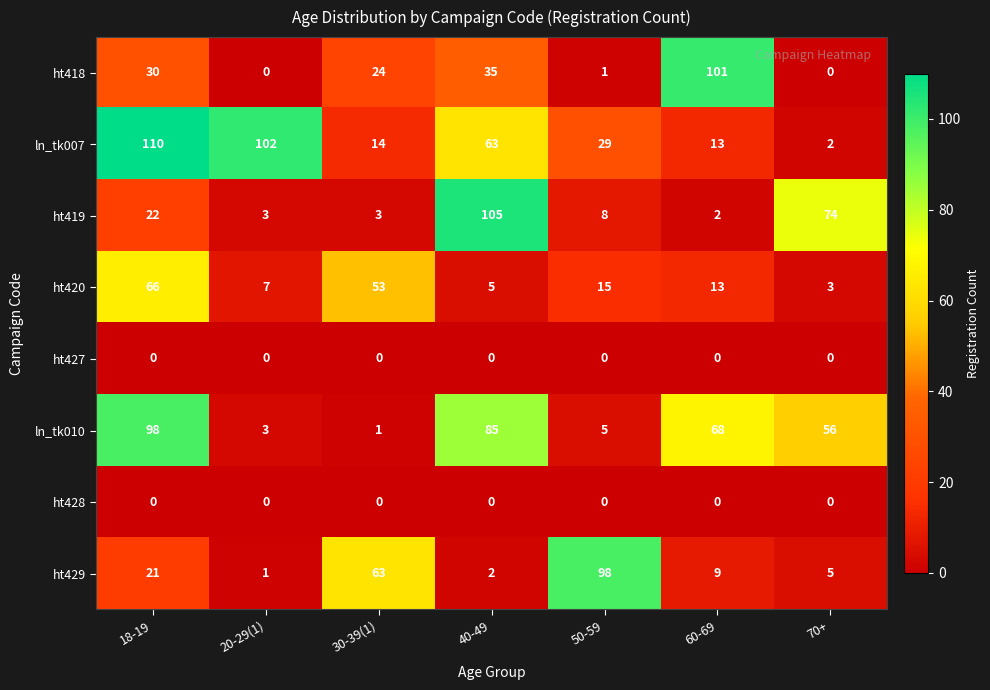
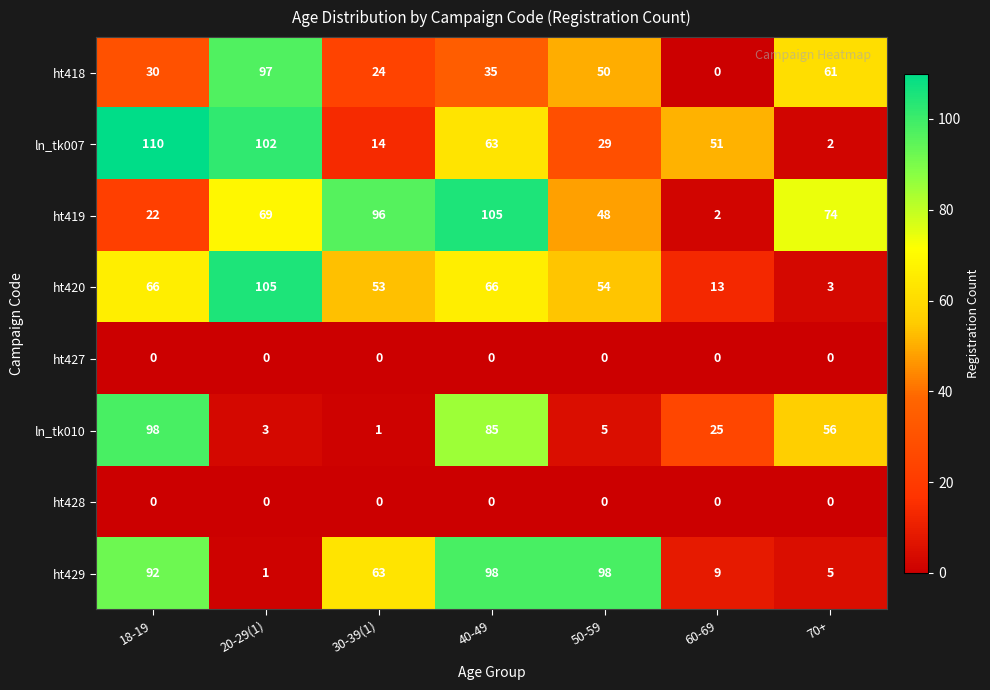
  {
    "ht418": {
      "18-19": 30,
-     "20-29(1)": 0,
+     "20-29(1)": 97,
      "30-39(1)": 24,
      "40-49": 35,
-     "50-59": 1,
-     "60-69": 101,
-     "70+": 0
+     "50-59": 50,
+     "60-69": 0,
+     "70+": 61
    },
    "ln_tk007": {
      "18-19": 110,
      "20-29(1)": 102,
      "30-39(1)": 14,
      "40-49": 63,
      "50-59": 29,
-     "60-69": 13,
+     "60-69": 51,
      "70+": 2
    },
    "ht419": {
      "18-19": 22,
-     "20-29(1)": 3,
-     "30-39(1)": 3,
+     "20-29(1)": 69,
+     "30-39(1)": 96,
      "40-49": 105,
-     "50-59": 8,
+     "50-59": 48,
      "60-69": 2,
      "70+": 74
    },
    "ht420": {
      "18-19": 66,
-     "20-29(1)": 7,
+     "20-29(1)": 105,
      "30-39(1)": 53,
-     "40-49": 5,
-     "50-59": 15,
+     "40-49": 66,
+     "50-59": 54,
      "60-69": 13,
      "70+": 3
    },
    "ht427": {
      "18-19": 0,
      "20-29(1)": 0,
      "30-39(1)": 0,
      "40-49": 0,
      "50-59": 0,
      "60-69": 0,
      "70+": 0
    },
    "ln_tk010": {
      "18-19": 98,
      "20-29(1)": 3,
      "30-39(1)": 1,
      "40-49": 85,
      "50-59": 5,
-     "60-69": 68,
+     "60-69": 25,
      "70+": 56
    },
    "ht428": {
      "18-19": 0,
      "20-29(1)": 0,
      "30-39(1)": 0,
      "40-49": 0,
      "50-59": 0,
      "60-69": 0,
      "70+": 0
    },
    "ht429": {
-     "18-19": 21,
+     "18-19": 92,
      "20-29(1)": 1,
      "30-39(1)": 63,
-     "40-49": 2,
+     "40-49": 98,
      "50-59": 98,
      "60-69": 9,
      "70+": 5
    }
  }
